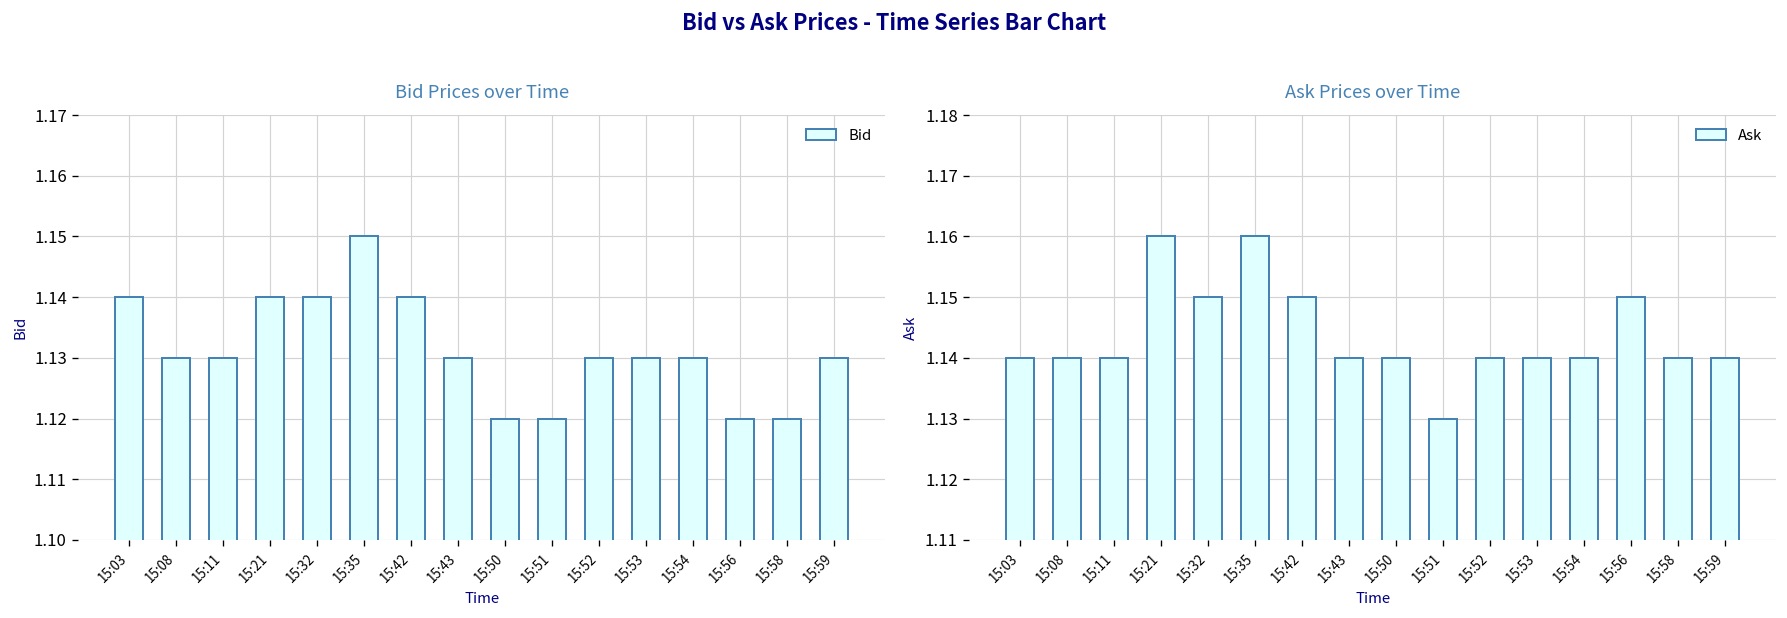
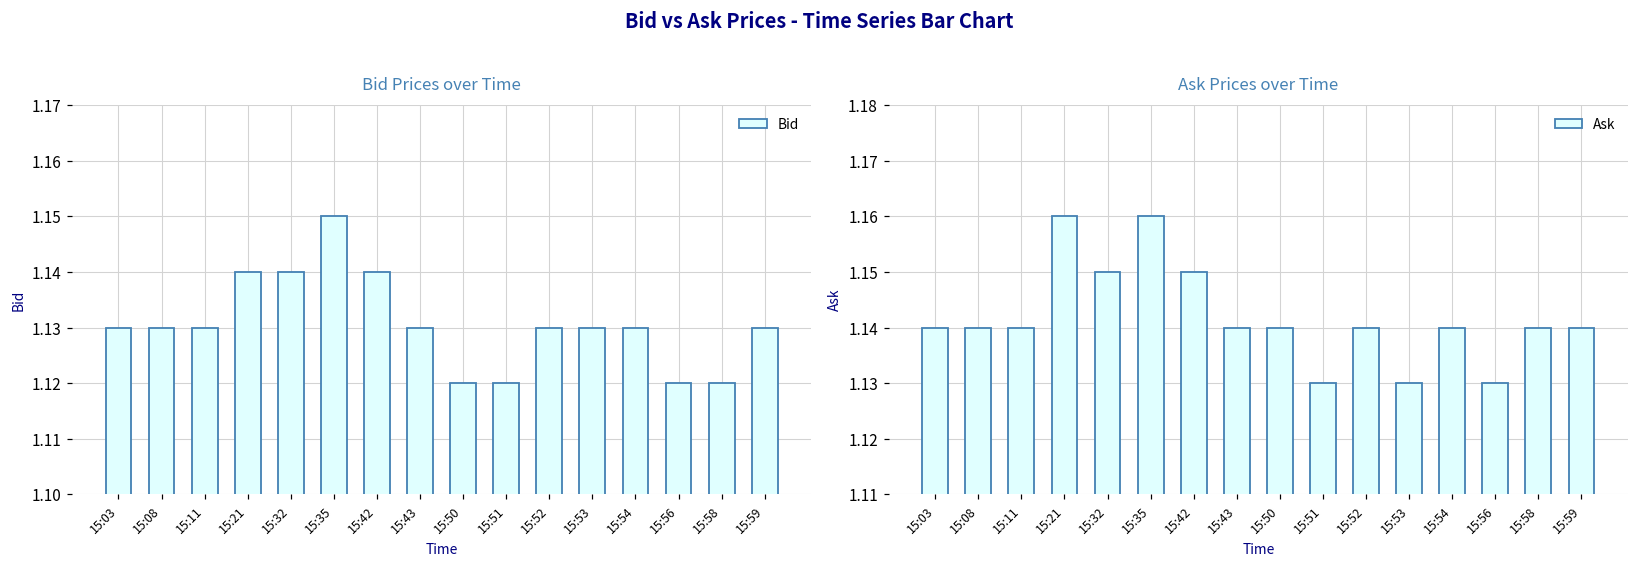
  {
    "Bid Prices over Time": {
-     "15:03": 1.14,
+     "15:03": 1.13,
      "15:08": 1.13,
      "15:11": 1.13,
      "15:21": 1.14,
      "15:32": 1.14,
      "15:35": 1.15,
      "15:42": 1.14,
      "15:43": 1.13,
      "15:50": 1.12,
      "15:51": 1.12,
      "15:52": 1.13,
      "15:53": 1.13,
      "15:54": 1.13,
      "15:56": 1.12,
      "15:58": 1.12,
      "15:59": 1.13
    },
    "Ask Prices over Time": {
      "15:03": 1.14,
      "15:08": 1.14,
      "15:11": 1.14,
      "15:21": 1.16,
      "15:32": 1.15,
      "15:35": 1.16,
      "15:42": 1.15,
      "15:43": 1.14,
      "15:50": 1.14,
      "15:51": 1.13,
      "15:52": 1.14,
-     "15:53": 1.14,
+     "15:53": 1.13,
      "15:54": 1.14,
-     "15:56": 1.15,
+     "15:56": 1.13,
      "15:58": 1.14,
      "15:59": 1.14
    }
  }
